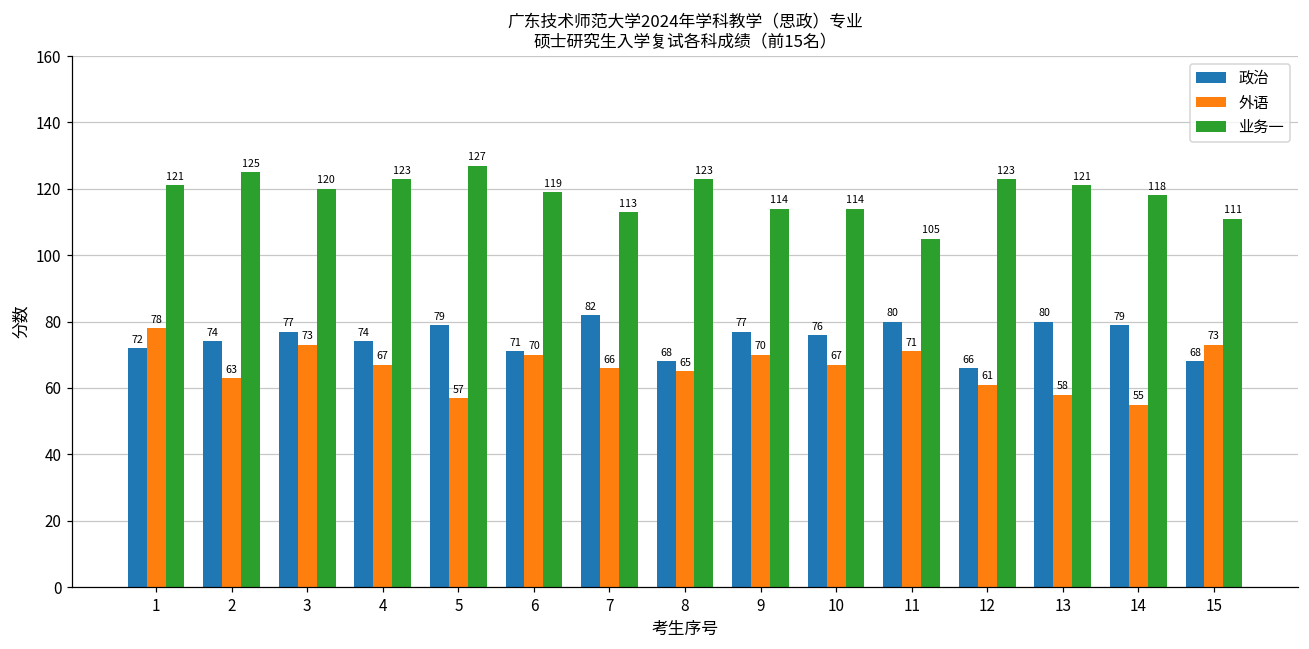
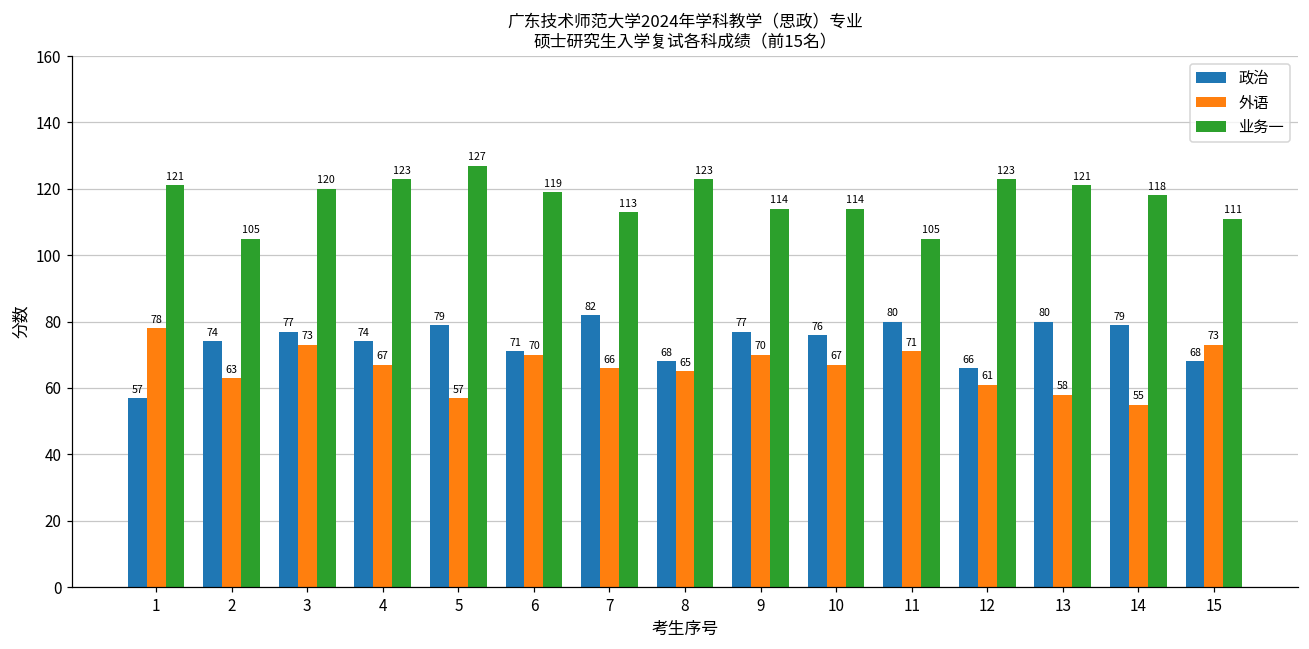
  {
    "政治": {
-     "1": 72,
+     "1": 57,
      "2": 74,
      "3": 77,
      "4": 74,
      "5": 79,
      "6": 71,
      "7": 82,
      "8": 68,
      "9": 77,
      "10": 76,
      "11": 80,
      "12": 66,
      "13": 80,
      "14": 79,
      "15": 68
    },
    "外语": {
      "1": 78,
      "2": 63,
      "3": 73,
      "4": 67,
      "5": 57,
      "6": 70,
      "7": 66,
      "8": 65,
      "9": 70,
      "10": 67,
      "11": 71,
      "12": 61,
      "13": 58,
      "14": 55,
      "15": 73
    },
    "业务一": {
      "1": 121,
-     "2": 125,
+     "2": 105,
      "3": 120,
      "4": 123,
      "5": 127,
      "6": 119,
      "7": 113,
      "8": 123,
      "9": 114,
      "10": 114,
      "11": 105,
      "12": 123,
      "13": 121,
      "14": 118,
      "15": 111
    }
  }
